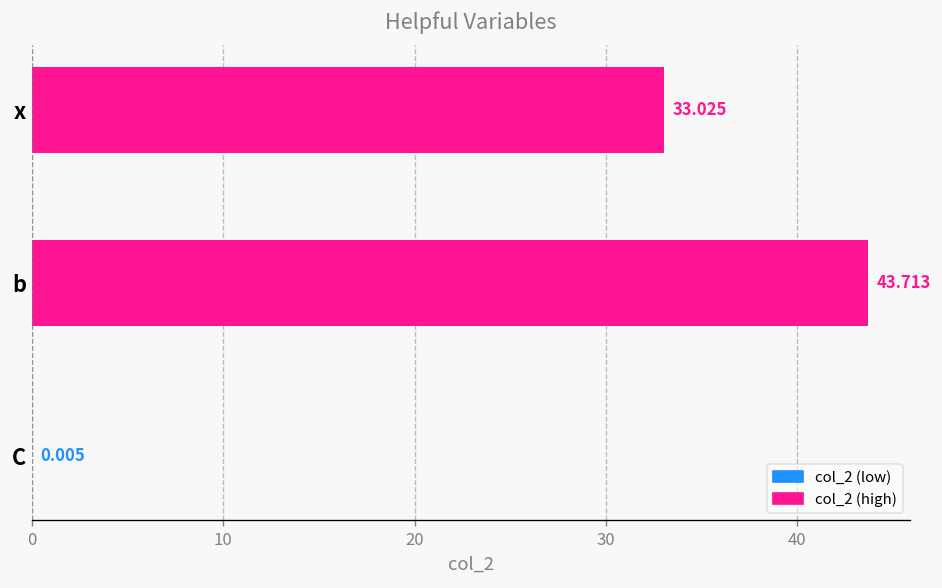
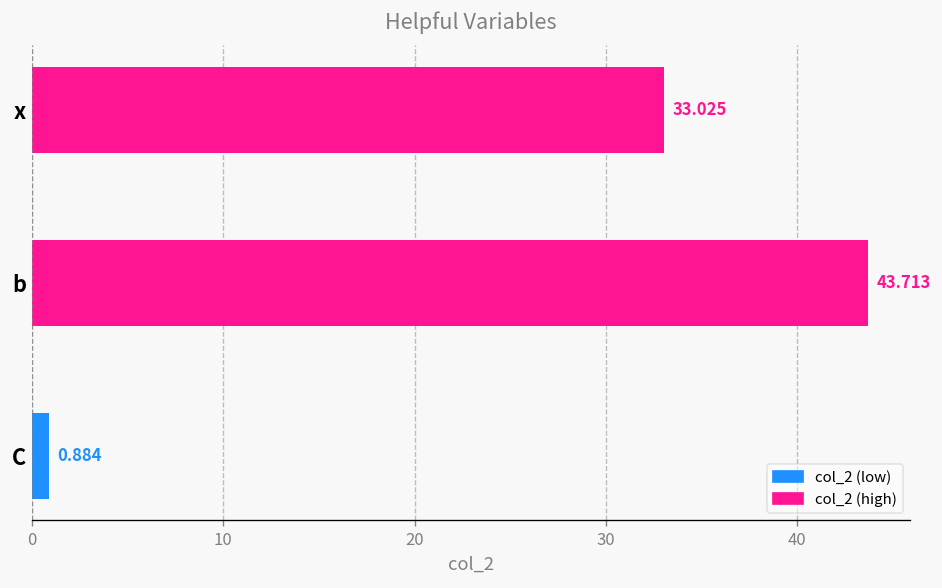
  {
    "x": 33.025,
    "b": 43.713,
-   "C": 0.005
+   "C": 0.884
  }
